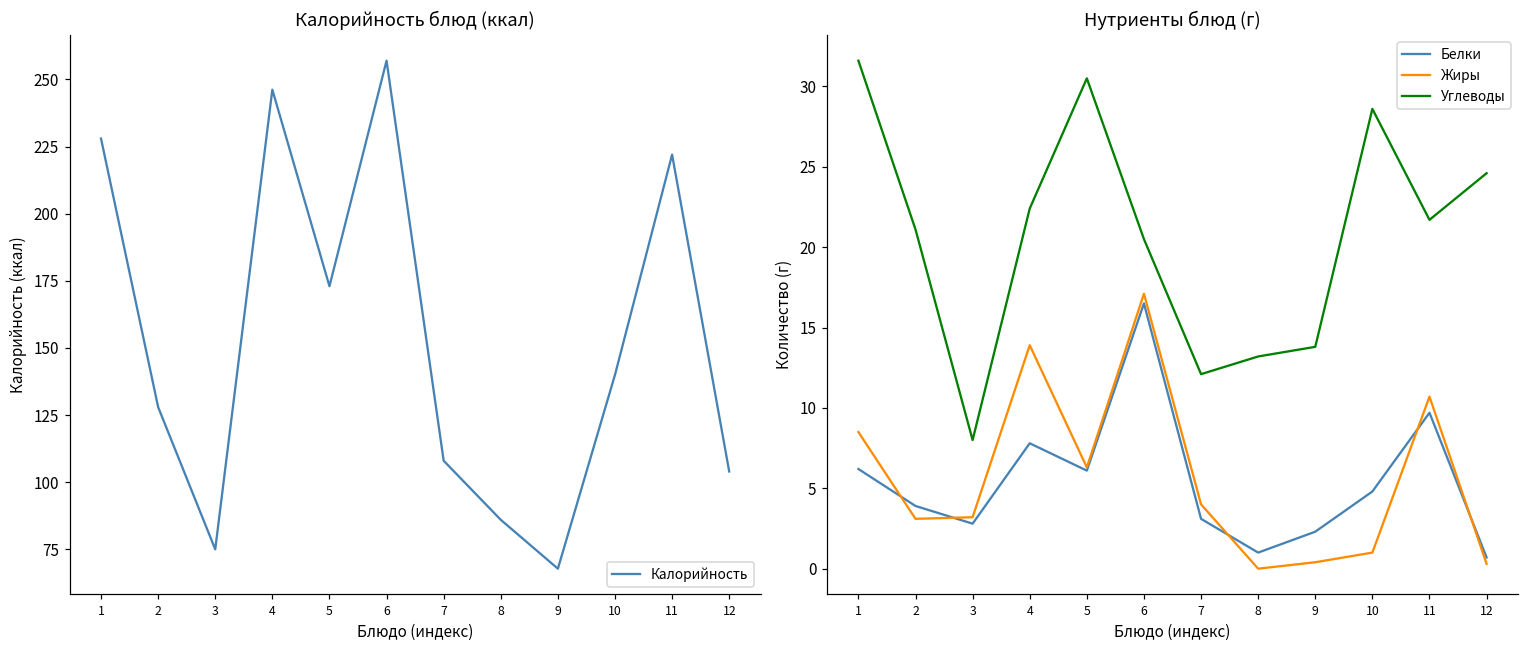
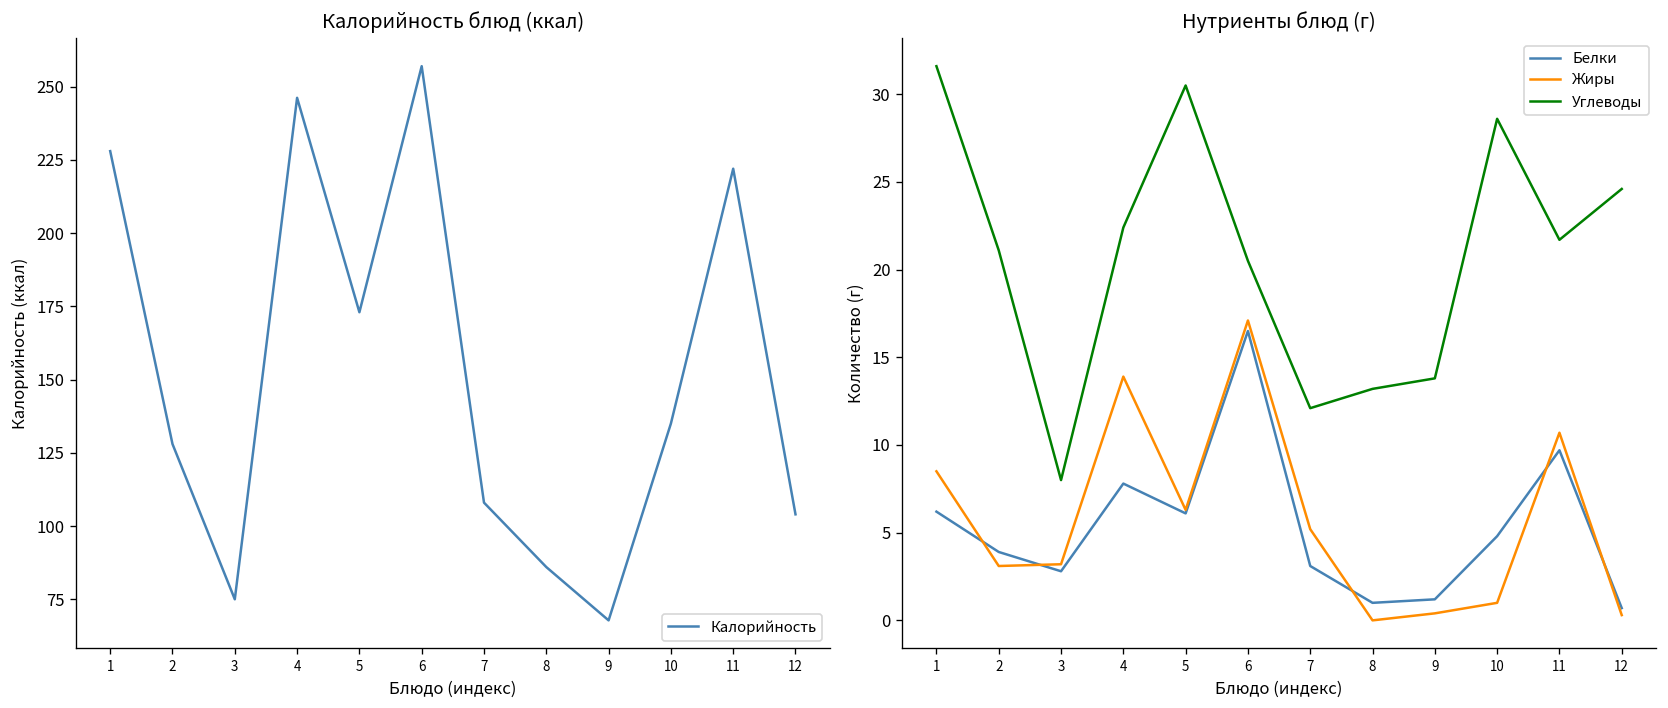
  {
    "Калорийность блюд (ккал)": {
      "1": 228,
      "2": 128,
      "3": 75,
      "4": 246,
      "5": 173,
      "6": 257,
      "7": 108,
      "8": 86,
      "9": 68,
-     "10": 140,
+     "10": 135,
      "11": 222,
      "12": 104
    },
    "Нутриенты блюд (г)": {
      "Белки": {
        "1": 6.2,
        "2": 3.9,
        "3": 2.8,
        "4": 7.8,
        "5": 6.1,
        "6": 16.5,
        "7": 3.1,
        "8": 1.0,
-       "9": 2.3,
+       "9": 1.2,
        "10": 4.8,
        "11": 9.7,
        "12": 0.7
      },
      "Жиры": {
        "1": 8.5,
        "2": 3.1,
        "3": 3.2,
        "4": 13.9,
        "5": 6.3,
        "6": 17.1,
-       "7": 4.0,
+       "7": 5.2,
        "8": 0.0,
        "9": 0.4,
        "10": 1.0,
        "11": 10.7,
        "12": 0.3
      },
      "Углеводы": {
        "1": 31.6,
        "2": 21.1,
        "3": 8.0,
        "4": 22.4,
        "5": 30.5,
        "6": 20.5,
        "7": 12.1,
        "8": 13.2,
        "9": 13.8,
        "10": 28.6,
        "11": 21.7,
        "12": 24.6
      }
    }
  }
